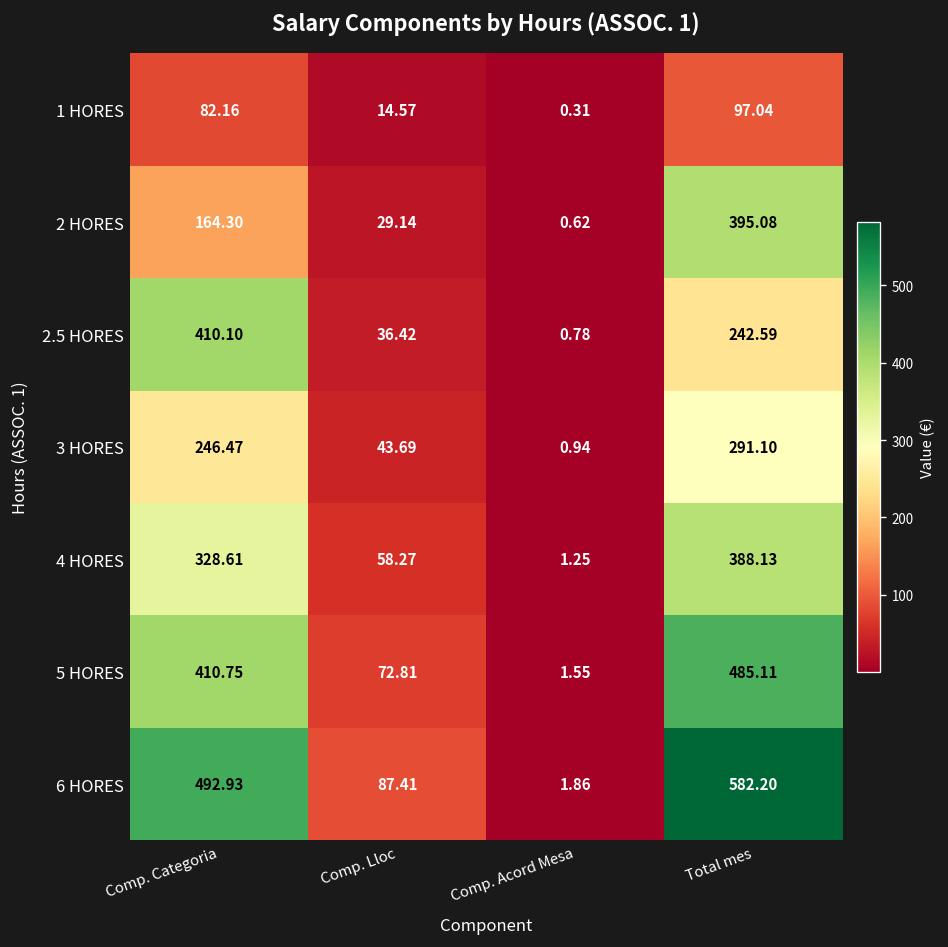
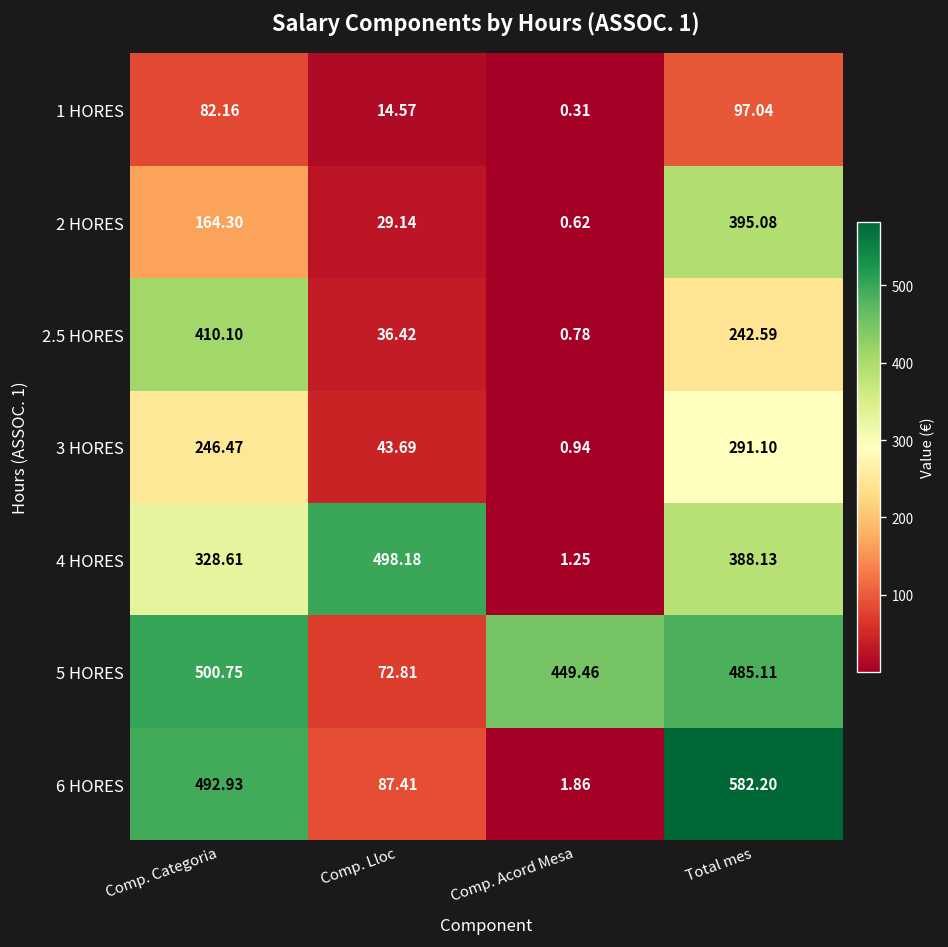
  {
    "1 HORES": {
      "Comp. Categoria": 82.16,
      "Comp. Lloc": 14.57,
      "Comp. Acord Mesa": 0.31,
      "Total mes": 97.04
    },
    "2 HORES": {
      "Comp. Categoria": 164.30,
      "Comp. Lloc": 29.14,
      "Comp. Acord Mesa": 0.62,
      "Total mes": 395.08
    },
    "2.5 HORES": {
      "Comp. Categoria": 410.10,
      "Comp. Lloc": 36.42,
      "Comp. Acord Mesa": 0.78,
      "Total mes": 242.59
    },
    "3 HORES": {
      "Comp. Categoria": 246.47,
      "Comp. Lloc": 43.69,
      "Comp. Acord Mesa": 0.94,
      "Total mes": 291.10
    },
    "4 HORES": {
      "Comp. Categoria": 328.61,
-     "Comp. Lloc": 58.27,
+     "Comp. Lloc": 498.18,
      "Comp. Acord Mesa": 1.25,
      "Total mes": 388.13
    },
    "5 HORES": {
-     "Comp. Categoria": 410.75,
+     "Comp. Categoria": 500.75,
      "Comp. Lloc": 72.81,
-     "Comp. Acord Mesa": 1.55,
+     "Comp. Acord Mesa": 449.46,
      "Total mes": 485.11
    },
    "6 HORES": {
      "Comp. Categoria": 492.93,
      "Comp. Lloc": 87.41,
      "Comp. Acord Mesa": 1.86,
      "Total mes": 582.20
    }
  }
